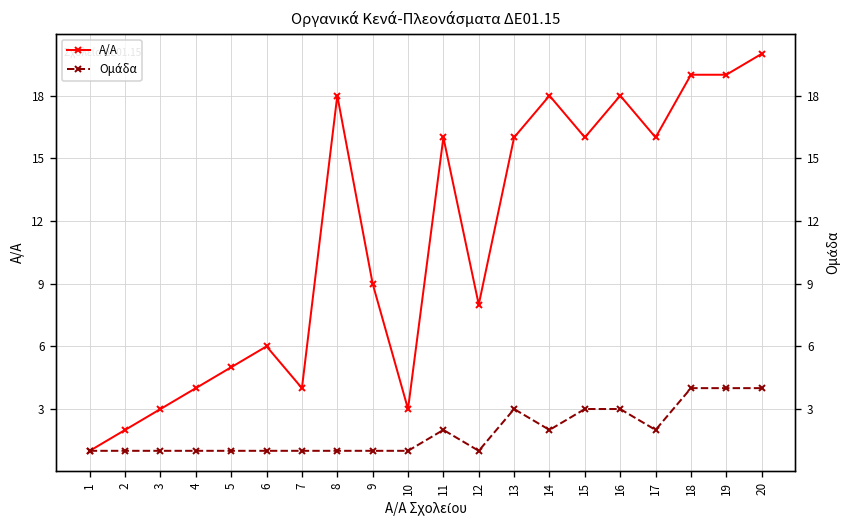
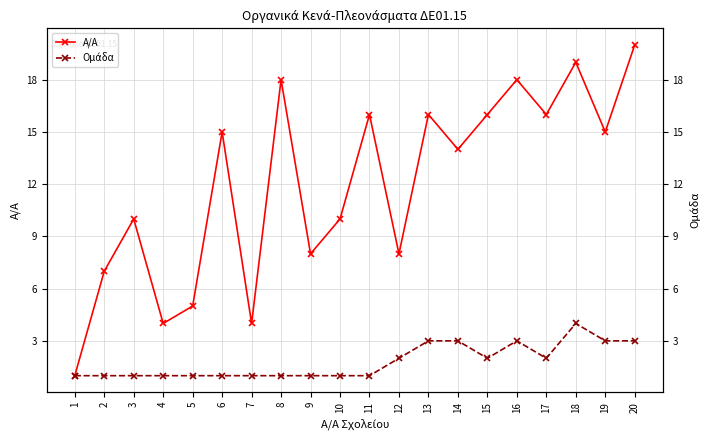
  {
    "Α/Α": {
-     "2": 2,
-     "3": 3,
+     "2": 7,
+     "3": 10,
      "4": 4,
      "5": 5,
-     "6": 6,
+     "6": 15,
      "7": 4,
      "8": 18,
-     "9": 9,
-     "10": 3,
+     "9": 8,
+     "10": 10,
      "11": 16,
      "12": 8,
      "13": 16,
-     "14": 18,
+     "14": 14,
      "15": 16,
      "16": 18,
      "17": 16,
      "18": 19,
-     "19": 19,
+     "19": 15,
      "20": 20
    },
    "Ομάδα": {
      "2": 1,
      "3": 1,
      "4": 1,
      "5": 1,
      "6": 1,
      "7": 1,
      "8": 1,
      "9": 1,
      "10": 1,
-     "11": 2,
-     "12": 1,
+     "11": 1,
+     "12": 2,
      "13": 3,
-     "14": 2,
-     "15": 3,
+     "14": 3,
+     "15": 2,
      "16": 3,
      "17": 2,
      "18": 4,
-     "19": 4,
-     "20": 4
+     "19": 3,
+     "20": 3
    }
  }
